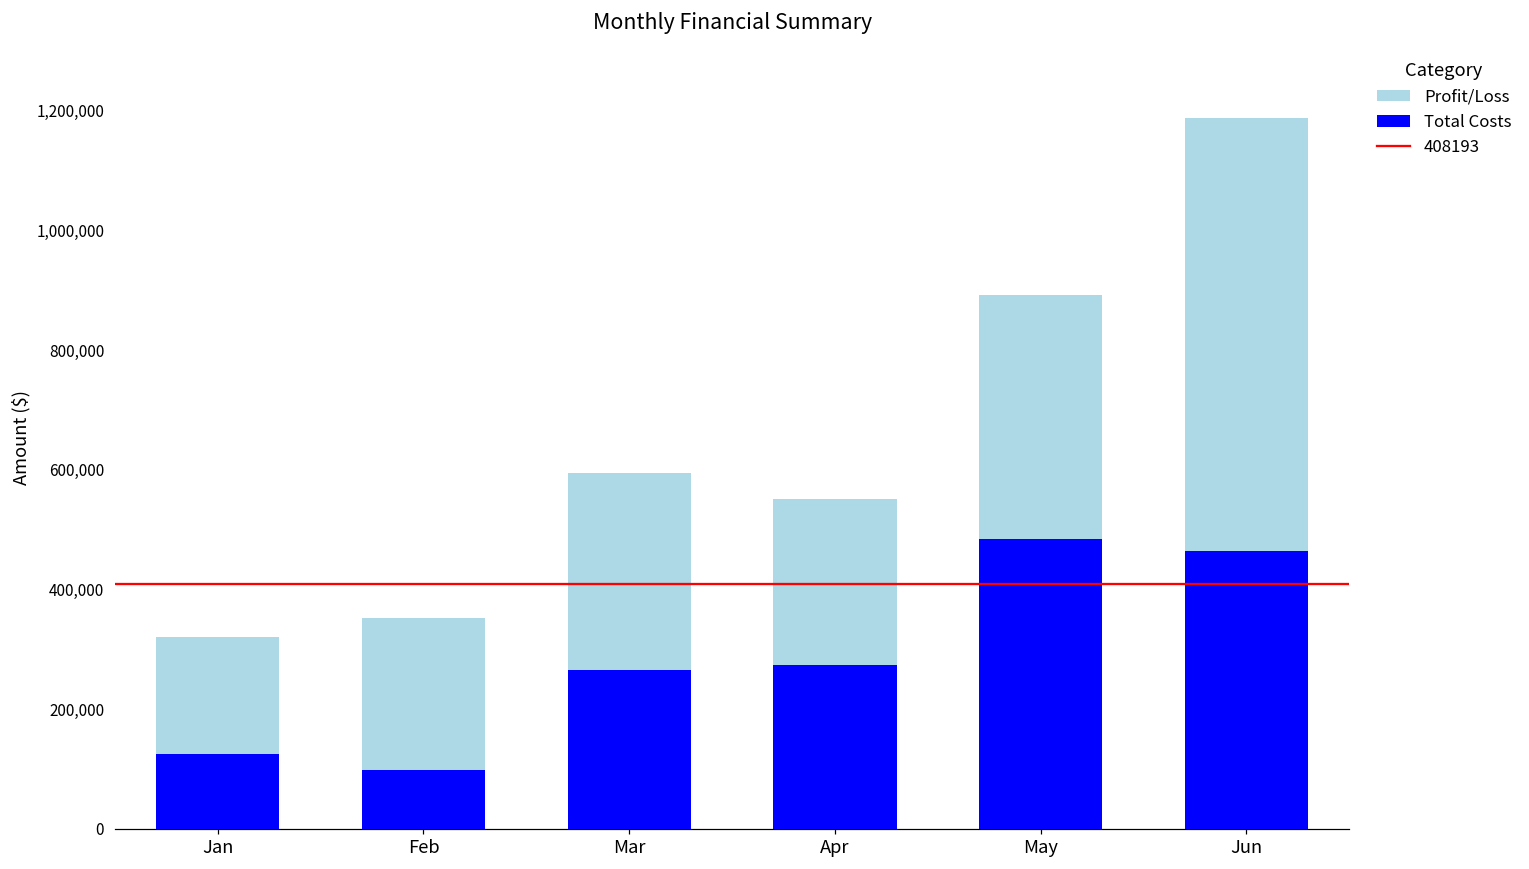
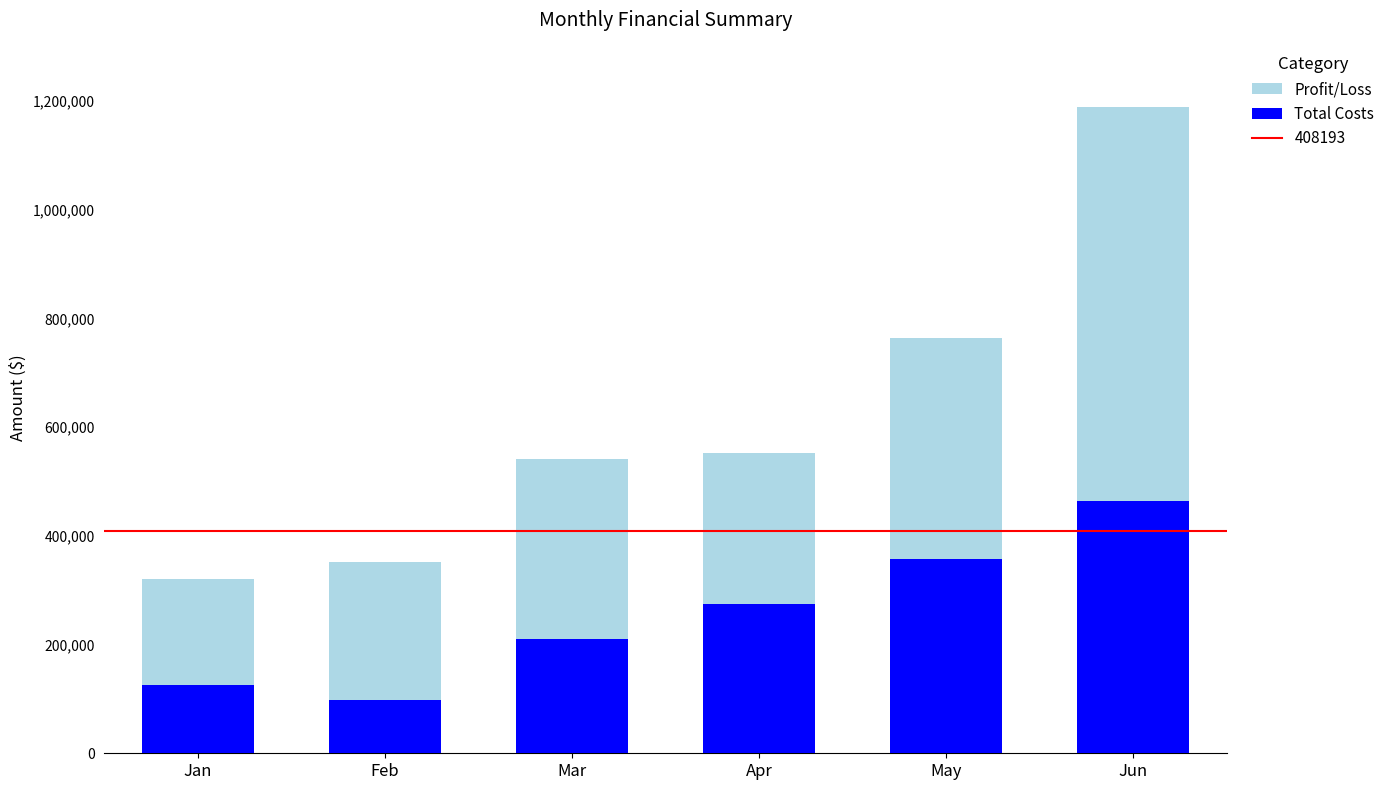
  {
    "Total Costs": {
      "Jan": "120,000",
      "Feb": "100,000",
-     "Mar": "270,000",
+     "Mar": "210,000",
      "Apr": "270,000",
-     "May": "480,000",
+     "May": "360,000",
      "Jun": "460,000"
    },
    "Profit/Loss": {
      "Jan": "200,000",
      "Feb": "250,000",
      "Mar": "330,000",
      "Apr": "280,000",
      "May": "410,000",
      "Jun": "720,000"
    }
  }
